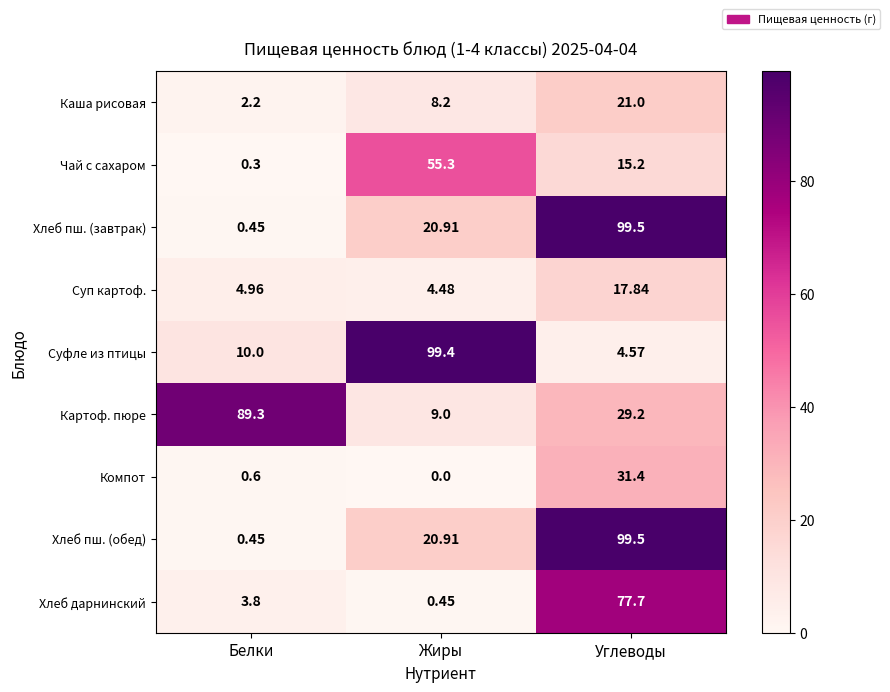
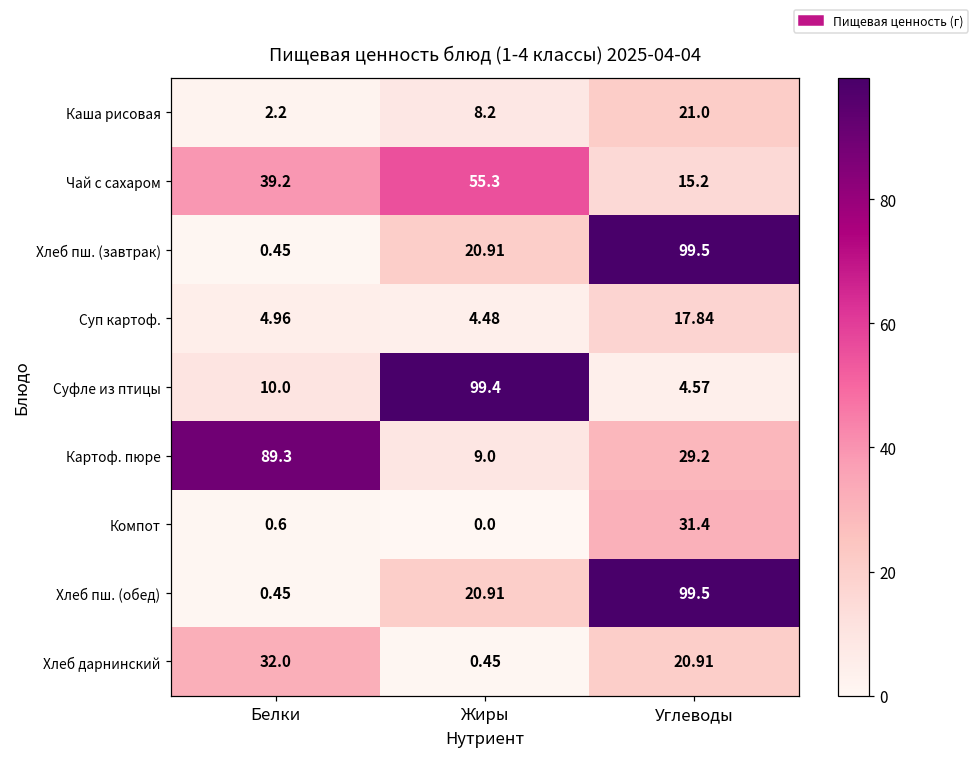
  {
    "Каша рисовая": {
      "Белки": 2.2,
      "Жиры": 8.2,
      "Углеводы": 21.0
    },
    "Чай с сахаром": {
-     "Белки": 0.3,
+     "Белки": 39.2,
      "Жиры": 55.3,
      "Углеводы": 15.2
    },
    "Хлеб пш. (завтрак)": {
      "Белки": 0.45,
      "Жиры": 20.91,
      "Углеводы": 99.5
    },
    "Суп картоф.": {
      "Белки": 4.96,
      "Жиры": 4.48,
      "Углеводы": 17.84
    },
    "Суфле из птицы": {
      "Белки": 10.0,
      "Жиры": 99.4,
      "Углеводы": 4.57
    },
    "Картоф. пюре": {
      "Белки": 89.3,
      "Жиры": 9.0,
      "Углеводы": 29.2
    },
    "Компот": {
      "Белки": 0.6,
      "Жиры": 0.0,
      "Углеводы": 31.4
    },
    "Хлеб пш. (обед)": {
      "Белки": 0.45,
      "Жиры": 20.91,
      "Углеводы": 99.5
    },
    "Хлеб дарнинский": {
-     "Белки": 3.8,
+     "Белки": 32.0,
      "Жиры": 0.45,
-     "Углеводы": 77.7
+     "Углеводы": 20.91
    }
  }
